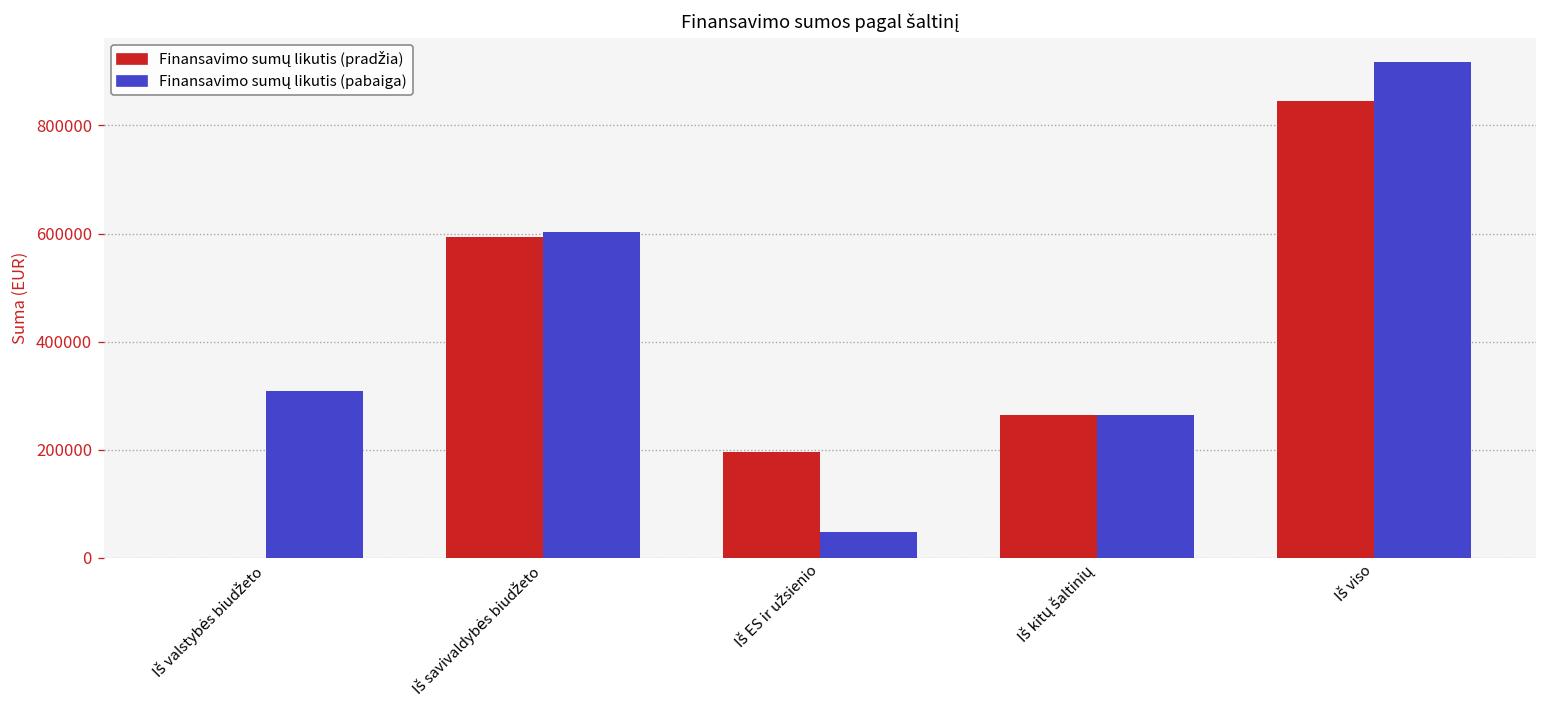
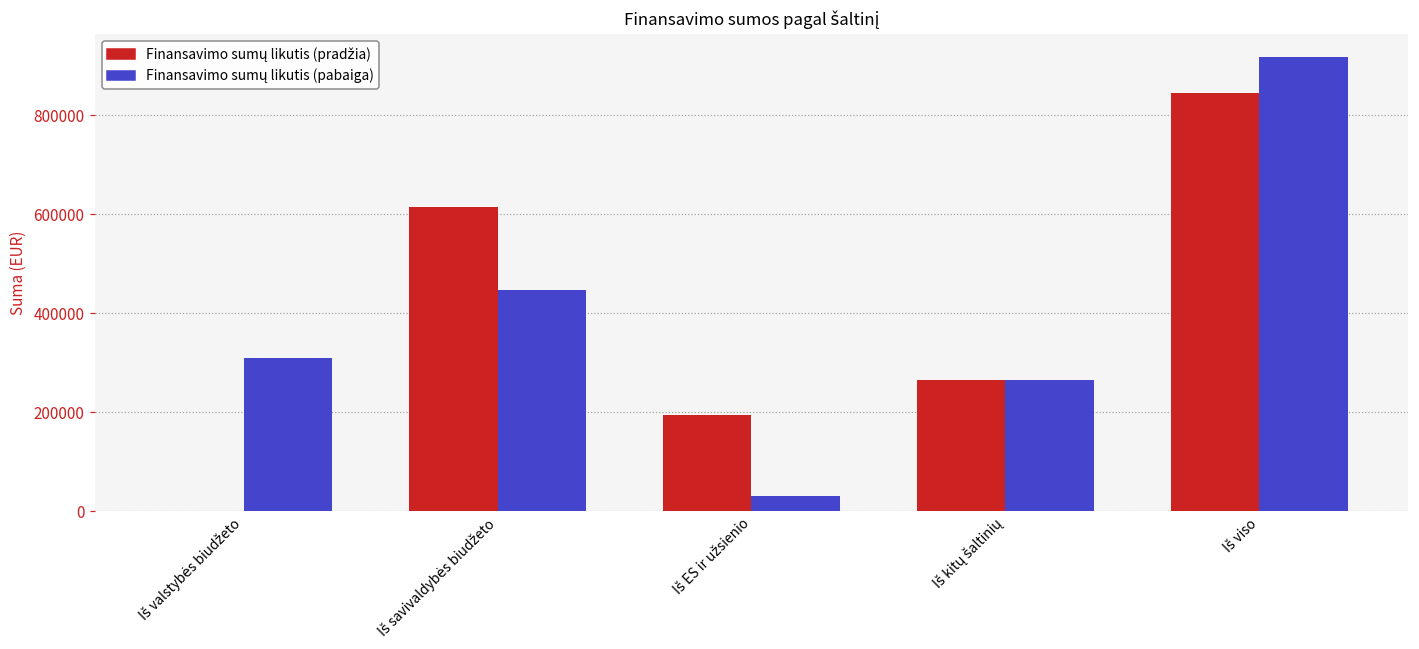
  {
    "Finansavimo sumų likutis (pradžia)": {
      "Iš valstybės biudžeto": 0,
-     "Iš savivaldybės biudžeto": 590000,
+     "Iš savivaldybės biudžeto": 620000,
      "Iš ES ir užsienio": 200000,
      "Iš kitų šaltinių": 260000,
      "Iš viso": 840000
    },
    "Finansavimo sumų likutis (pabaiga)": {
      "Iš valstybės biudžeto": 310000,
-     "Iš savivaldybės biudžeto": 600000,
-     "Iš ES ir užsienio": 50000,
+     "Iš savivaldybės biudžeto": 450000,
+     "Iš ES ir užsienio": 30000,
      "Iš kitų šaltinių": 260000,
      "Iš viso": 920000
    }
  }
